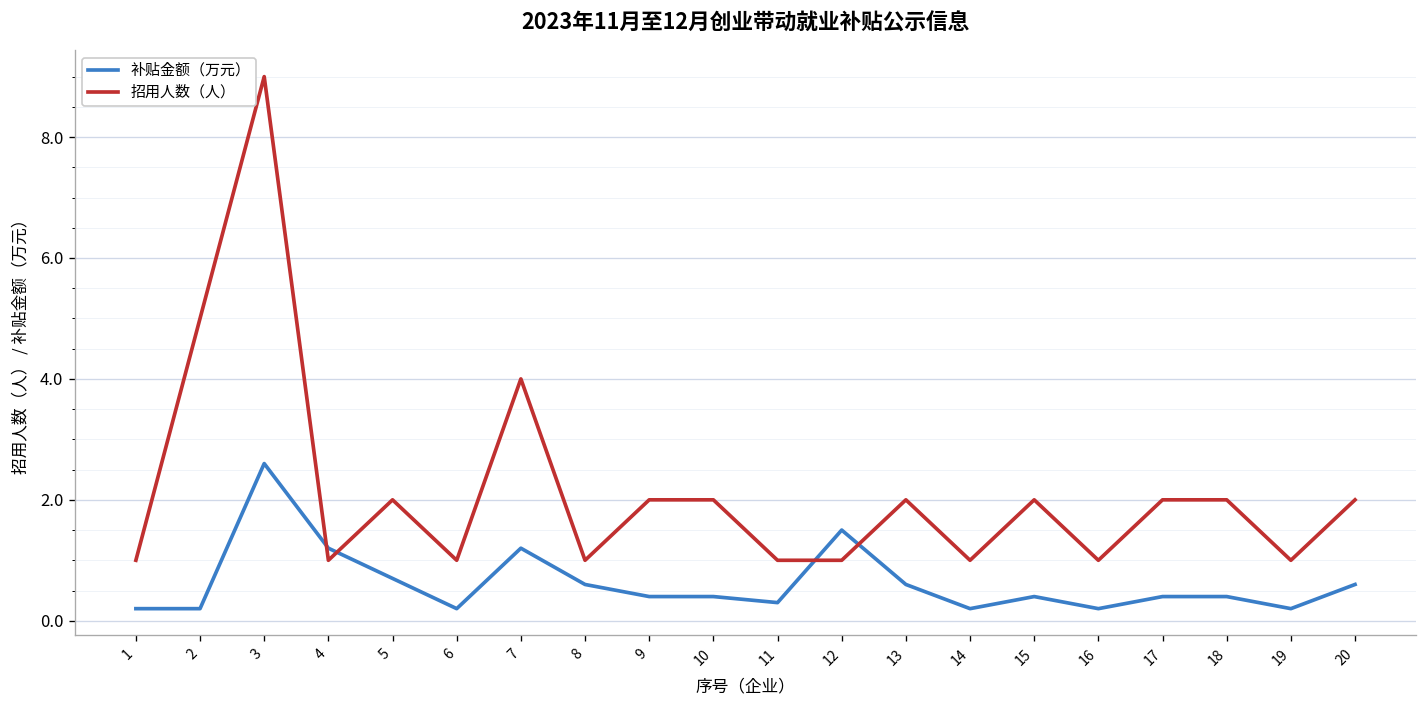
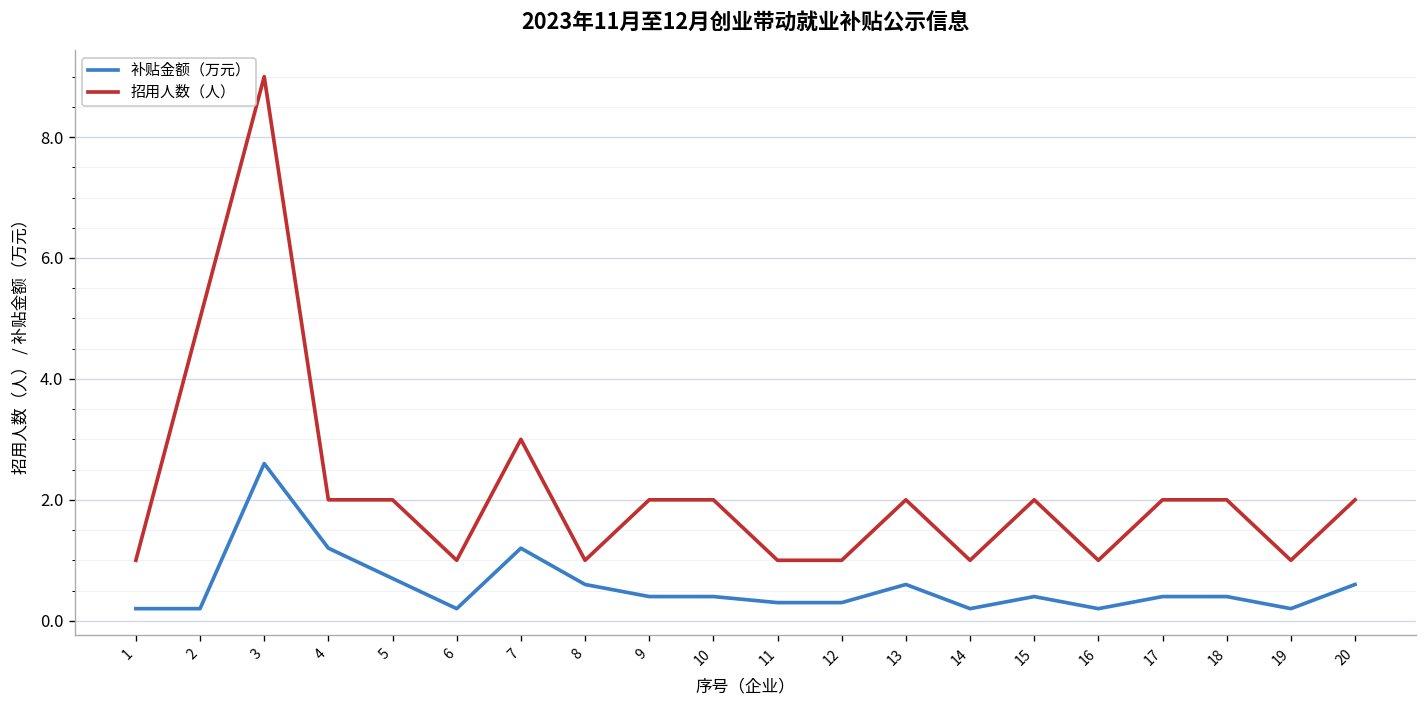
  {
    "补贴金额（万元）": {
      "1": 0.2,
      "2": 0.2,
      "3": 2.6,
      "4": 1.2,
      "5": 0.7,
      "6": 0.2,
      "7": 1.2,
      "8": 0.6,
      "9": 0.4,
      "10": 0.4,
      "11": 0.3,
-     "12": 1.5,
+     "12": 0.3,
      "13": 0.6,
      "14": 0.2,
      "15": 0.4,
      "16": 0.2,
      "17": 0.4,
      "18": 0.4,
      "19": 0.2,
      "20": 0.6
    },
    "招用人数（人）": {
      "1": 1,
      "2": 5,
      "3": 9,
-     "4": 1,
+     "4": 2,
      "5": 2,
      "6": 1,
-     "7": 4,
+     "7": 3,
      "8": 1,
      "9": 2,
      "10": 2,
      "11": 1,
      "12": 1,
      "13": 2,
      "14": 1,
      "15": 2,
      "16": 1,
      "17": 2,
      "18": 2,
      "19": 1,
      "20": 2
    }
  }
